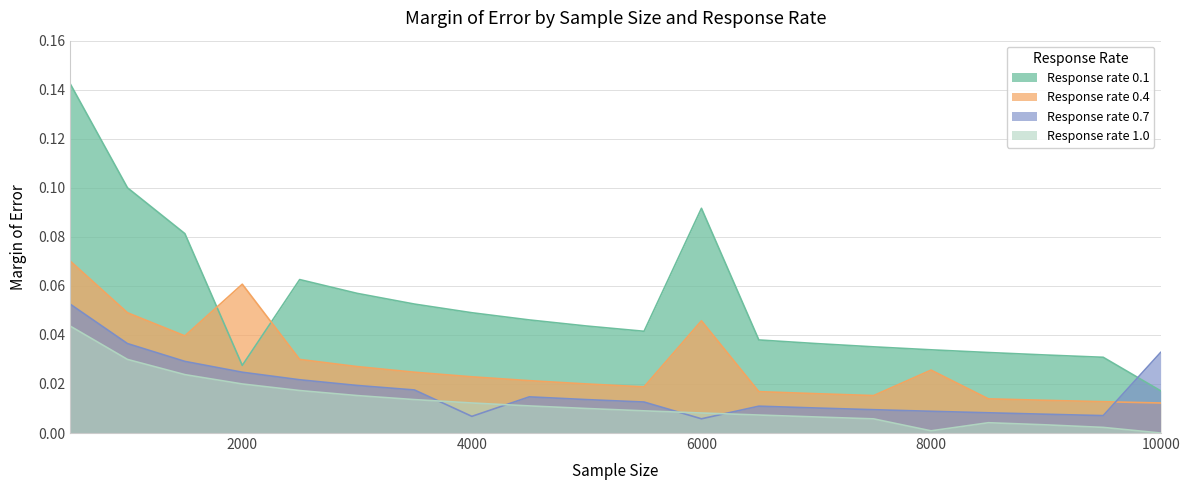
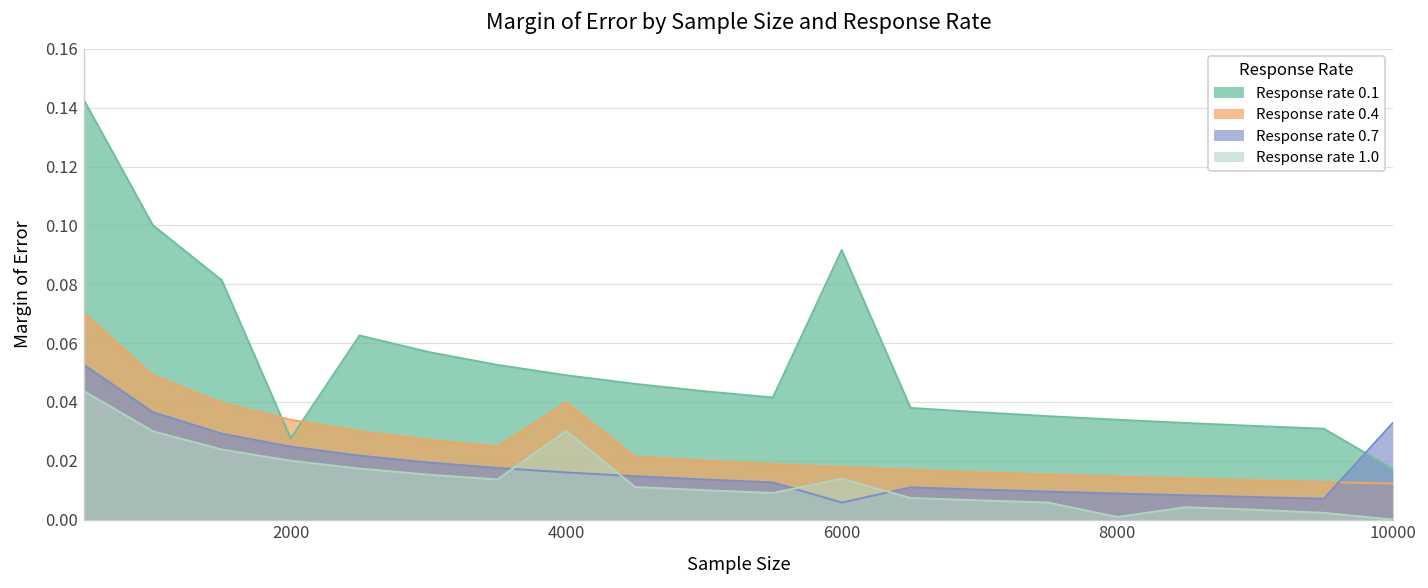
  {
    "Response rate 0.1": {
      "2000": 0.028,
      "4000": 0.049,
      "6000": 0.092,
      "8000": 0.034,
      "10000": 0.017
    },
    "Response rate 0.4": {
-     "2000": 0.061,
-     "4000": 0.023,
-     "6000": 0.046,
-     "8000": 0.026,
+     "2000": 0.034,
+     "4000": 0.040,
+     "6000": 0.018,
+     "8000": 0.015,
      "10000": 0.012
    },
    "Response rate 0.7": {
      "2000": 0.025,
-     "4000": 0.007,
+     "4000": 0.016,
      "6000": 0.006,
      "8000": 0.009,
      "10000": 0.033
    },
    "Response rate 1.0": {
      "2000": 0.020,
-     "4000": 0.012,
-     "6000": 0.008,
+     "4000": 0.030,
+     "6000": 0.014,
      "8000": 0.001,
      "10000": 0.000
    }
  }
